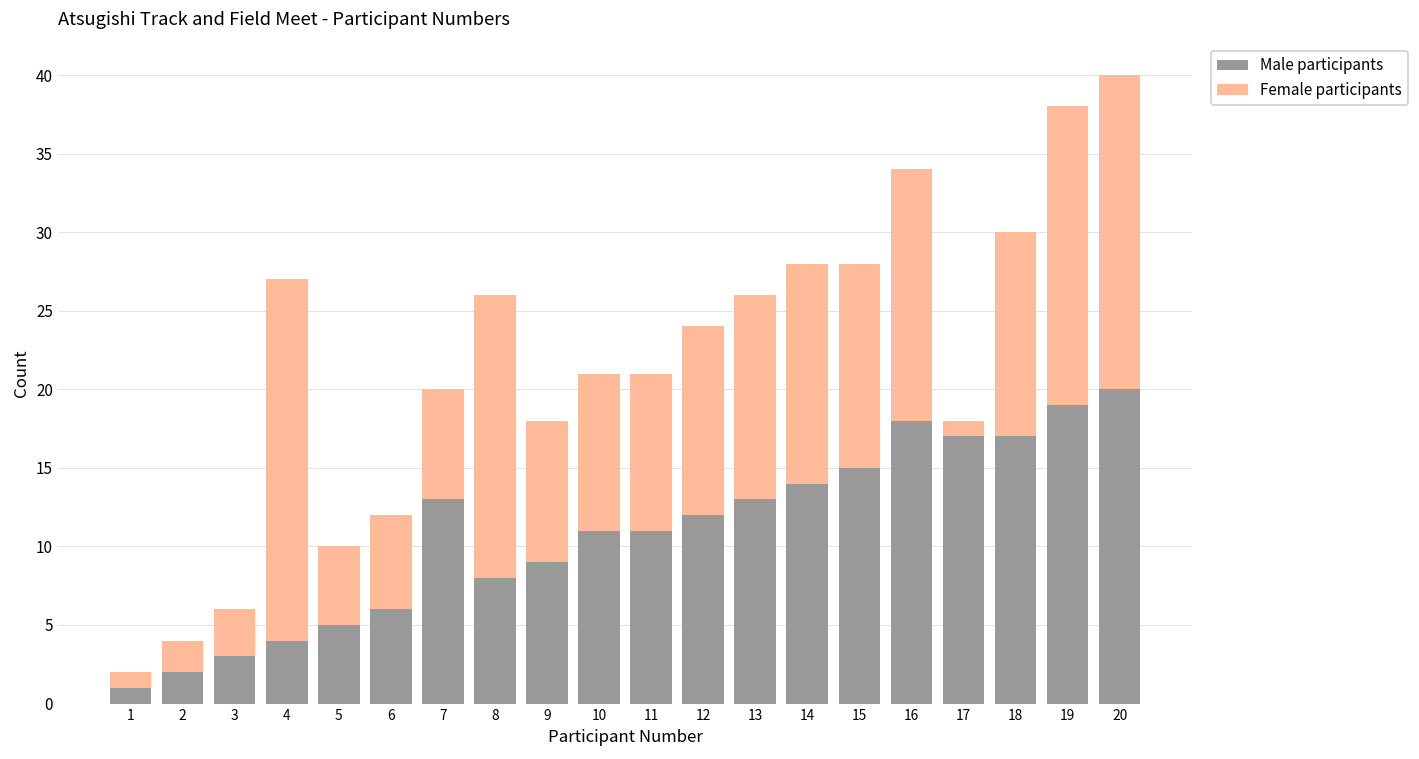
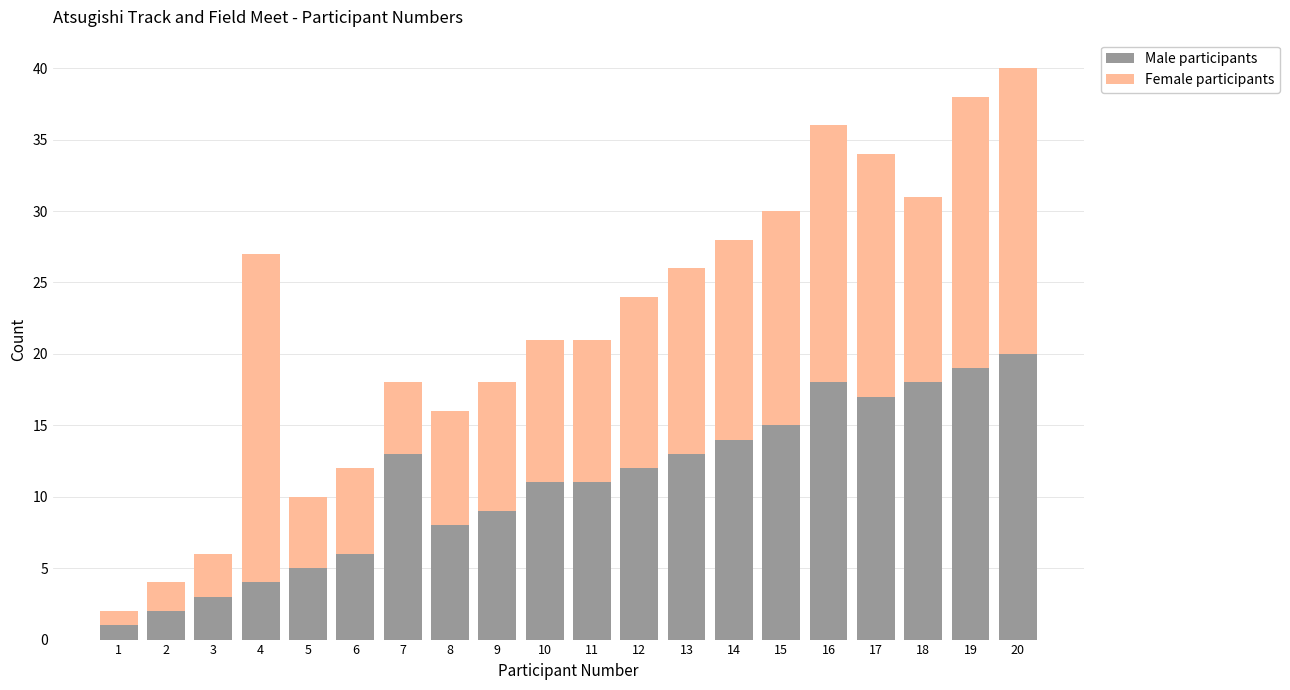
  {
    "Male participants": {
      "1": 1,
      "2": 2,
      "3": 3,
      "4": 4,
      "5": 5,
      "6": 6,
      "7": 13,
      "8": 8,
      "9": 9,
      "10": 11,
      "11": 11,
      "12": 12,
      "13": 13,
      "14": 14,
      "15": 15,
      "16": 18,
      "17": 17,
-     "18": 17,
+     "18": 18,
      "19": 19,
      "20": 20
    },
    "Female participants": {
      "1": 1,
      "2": 2,
      "3": 3,
      "4": 23,
      "5": 5,
      "6": 6,
-     "7": 7,
-     "8": 18,
+     "7": 5,
+     "8": 8,
      "9": 9,
      "10": 10,
      "11": 10,
      "12": 12,
      "13": 13,
      "14": 14,
-     "15": 13,
-     "16": 16,
-     "17": 1,
+     "15": 15,
+     "16": 18,
+     "17": 17,
      "18": 13,
      "19": 19,
      "20": 20
    }
  }
